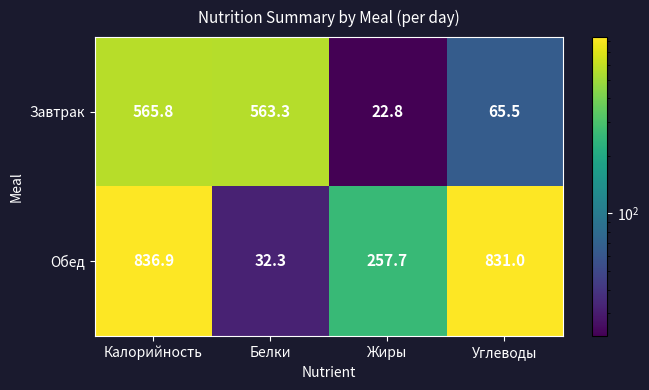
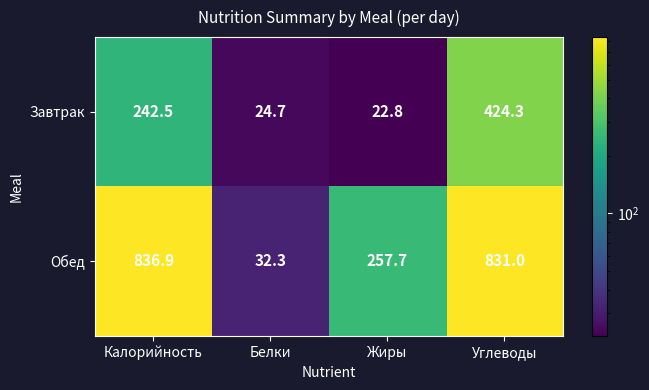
  {
    "Завтрак": {
-     "Калорийность": 565.8,
-     "Белки": 563.3,
+     "Калорийность": 242.5,
+     "Белки": 24.7,
      "Жиры": 22.8,
-     "Углеводы": 65.5
+     "Углеводы": 424.3
    },
    "Обед": {
      "Калорийность": 836.9,
      "Белки": 32.3,
      "Жиры": 257.7,
      "Углеводы": 831.0
    }
  }
